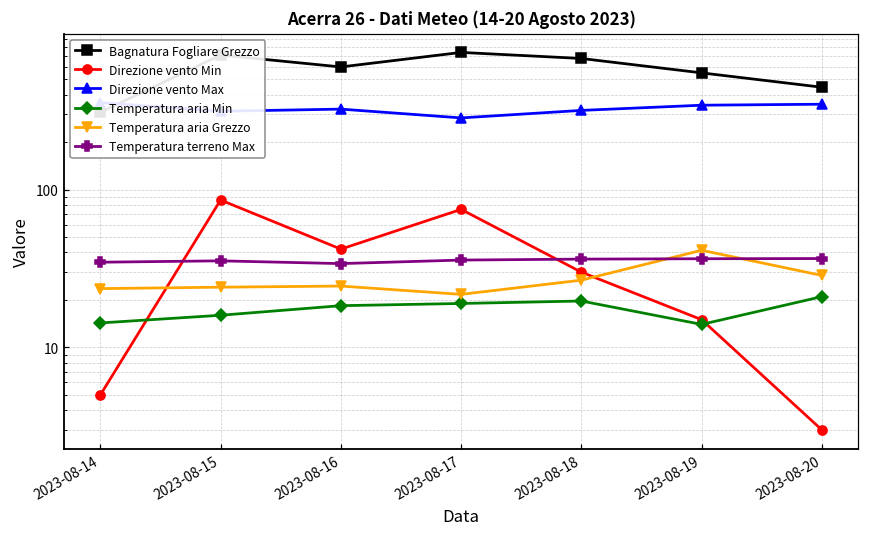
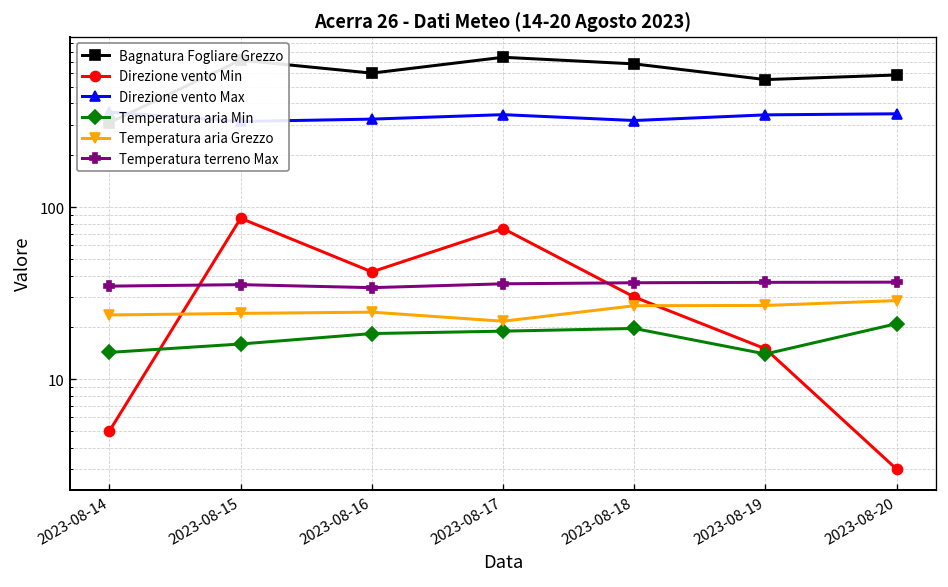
  {
    "Bagnatura Fogliare Grezzo": {
      "2023-08-16": 600,
      "2023-08-17": 700,
      "2023-08-18": 700,
      "2023-08-19": 550,
-     "2023-08-20": 450
+     "2023-08-20": 580
    },
    "Direzione vento Min": {
      "2023-08-14": 5,
      "2023-08-15": 90,
      "2023-08-16": 42,
      "2023-08-17": 80,
      "2023-08-18": 30,
      "2023-08-19": 15,
      "2023-08-20": 3
    },
    "Direzione vento Max": {
      "2023-08-16": 320,
-     "2023-08-17": 290,
+     "2023-08-17": 340,
      "2023-08-18": 320,
      "2023-08-19": 340,
      "2023-08-20": 350
    },
    "Temperatura aria Min": {
      "2023-08-14": 14,
      "2023-08-15": 16,
      "2023-08-16": 18,
      "2023-08-17": 19,
      "2023-08-18": 20,
      "2023-08-19": 14,
      "2023-08-20": 21
    },
    "Temperatura aria Grezzo": {
      "2023-08-14": 24,
      "2023-08-15": 24,
      "2023-08-16": 25,
      "2023-08-17": 22,
      "2023-08-18": 27,
-     "2023-08-19": 41,
+     "2023-08-19": 27,
      "2023-08-20": 29
    },
    "Temperatura terreno Max": {
      "2023-08-14": 35,
      "2023-08-15": 35,
      "2023-08-16": 34,
      "2023-08-17": 36,
      "2023-08-18": 36,
      "2023-08-19": 37,
      "2023-08-20": 37
    }
  }
